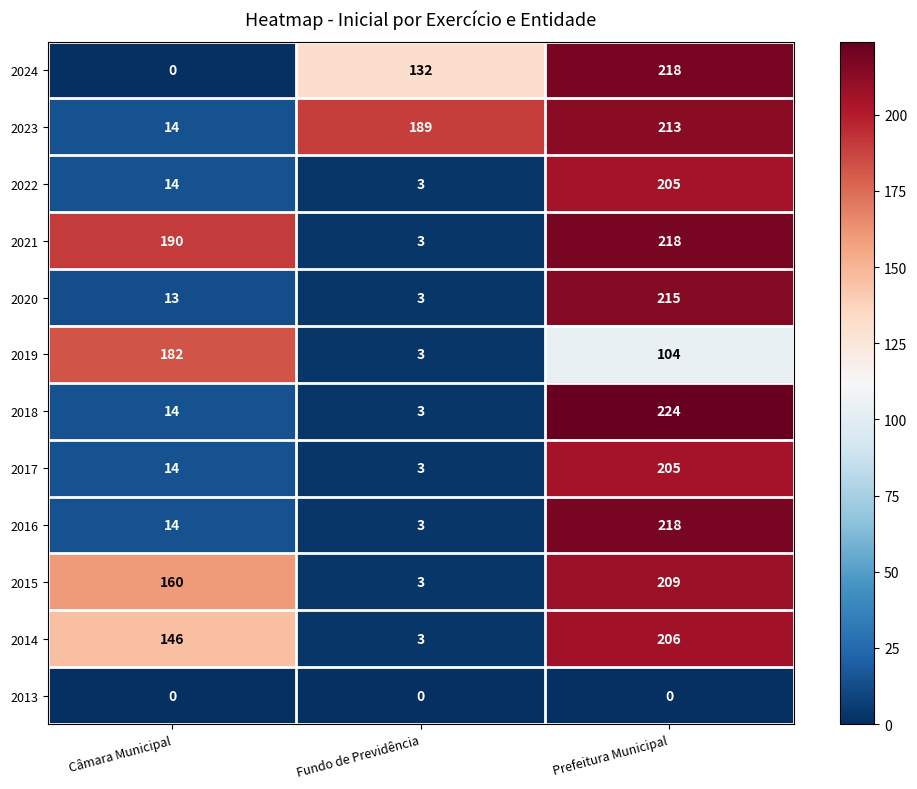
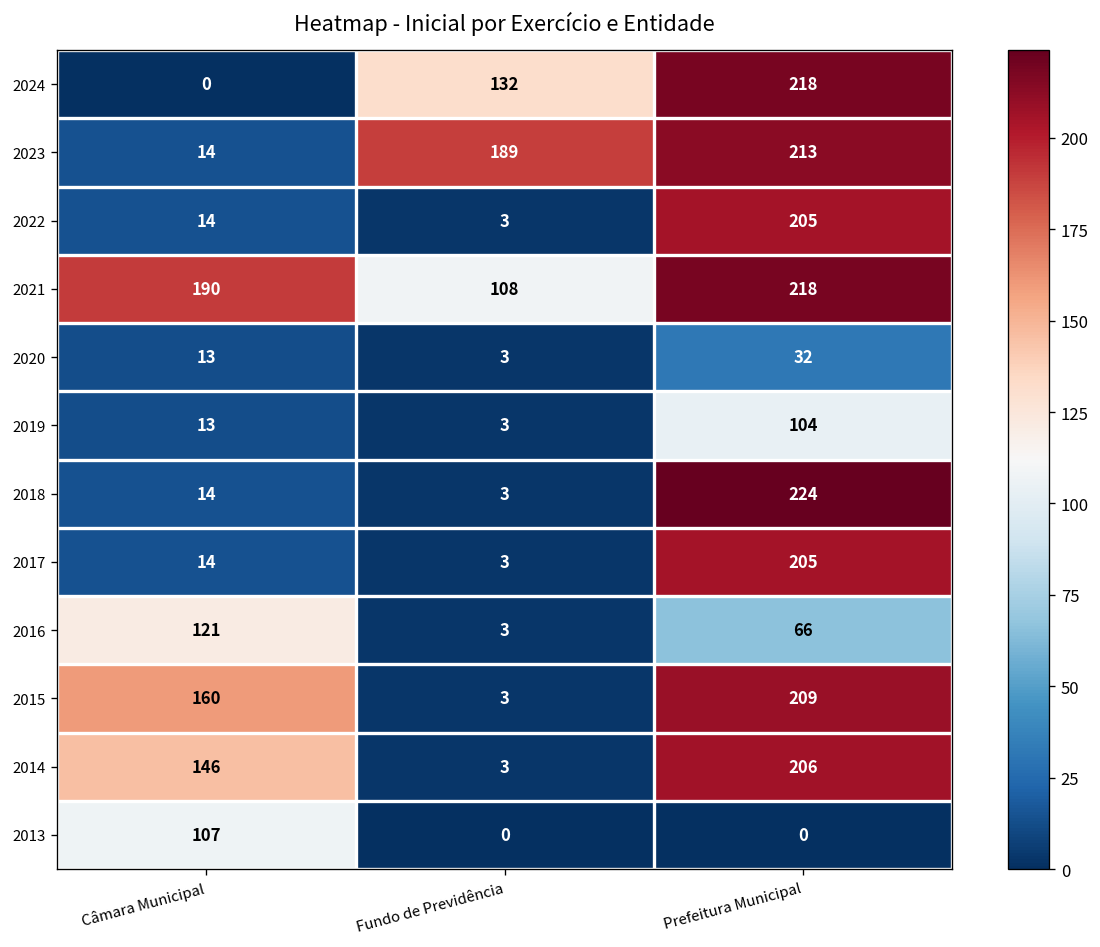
  {
    "2024": {
      "Câmara Municipal": 0,
      "Fundo de Previdência": 132,
      "Prefeitura Municipal": 218
    },
    "2023": {
      "Câmara Municipal": 14,
      "Fundo de Previdência": 189,
      "Prefeitura Municipal": 213
    },
    "2022": {
      "Câmara Municipal": 14,
      "Fundo de Previdência": 3,
      "Prefeitura Municipal": 205
    },
    "2021": {
      "Câmara Municipal": 190,
-     "Fundo de Previdência": 3,
+     "Fundo de Previdência": 108,
      "Prefeitura Municipal": 218
    },
    "2020": {
      "Câmara Municipal": 13,
      "Fundo de Previdência": 3,
-     "Prefeitura Municipal": 215
+     "Prefeitura Municipal": 32
    },
    "2019": {
-     "Câmara Municipal": 182,
+     "Câmara Municipal": 13,
      "Fundo de Previdência": 3,
      "Prefeitura Municipal": 104
    },
    "2018": {
      "Câmara Municipal": 14,
      "Fundo de Previdência": 3,
      "Prefeitura Municipal": 224
    },
    "2017": {
      "Câmara Municipal": 14,
      "Fundo de Previdência": 3,
      "Prefeitura Municipal": 205
    },
    "2016": {
-     "Câmara Municipal": 14,
+     "Câmara Municipal": 121,
      "Fundo de Previdência": 3,
-     "Prefeitura Municipal": 218
+     "Prefeitura Municipal": 66
    },
    "2015": {
      "Câmara Municipal": 160,
      "Fundo de Previdência": 3,
      "Prefeitura Municipal": 209
    },
    "2014": {
      "Câmara Municipal": 146,
      "Fundo de Previdência": 3,
      "Prefeitura Municipal": 206
    },
    "2013": {
-     "Câmara Municipal": 0,
+     "Câmara Municipal": 107,
      "Fundo de Previdência": 0,
      "Prefeitura Municipal": 0
    }
  }
